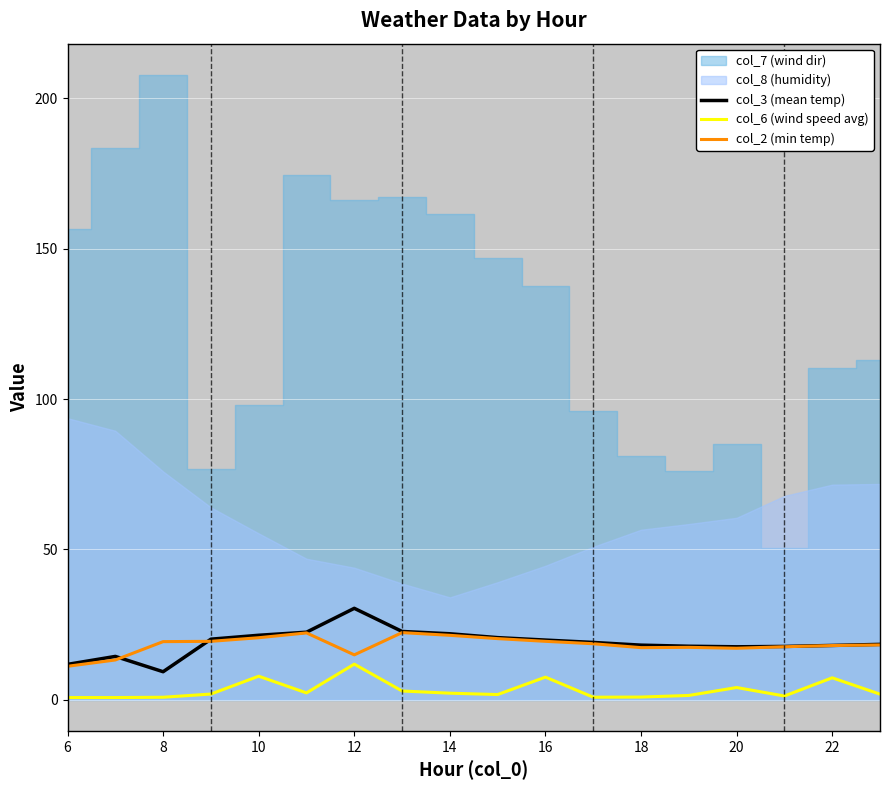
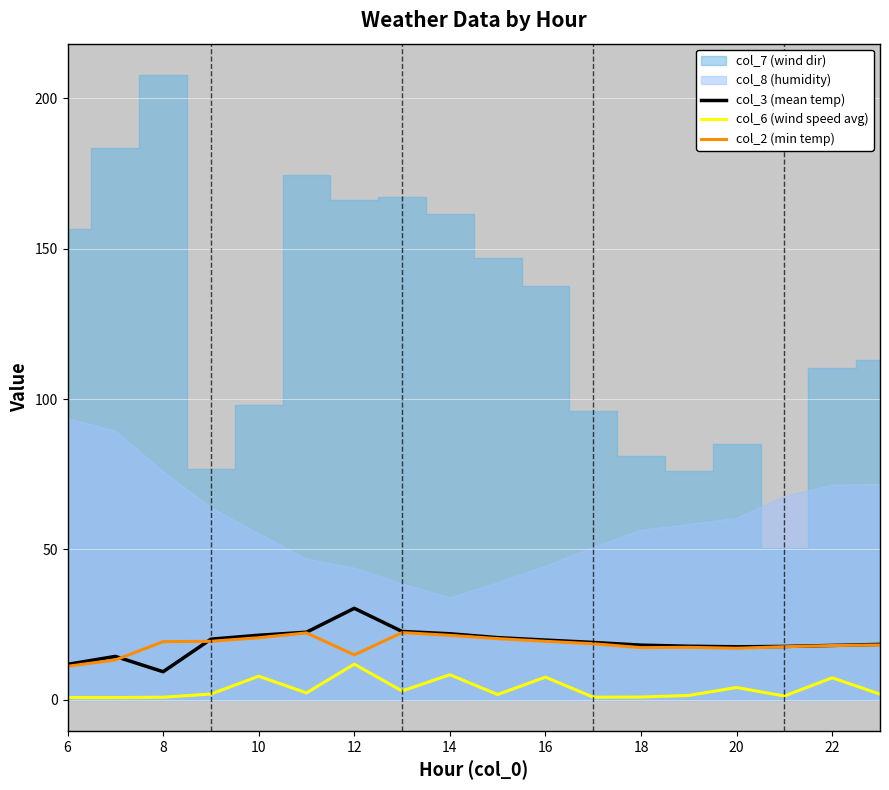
  {
    "col_3 (mean temp)": {
      "8": 9,
      "12": 30
    },
    "col_6 (wind speed avg)": {
      "6": 1,
      "8": 1,
      "10": 8,
      "12": 12,
-     "14": 2,
+     "14": 8,
      "16": 7,
      "18": 1,
      "20": 4,
      "22": 7
    },
    "col_2 (min temp)": {
      "8": 19,
      "12": 15
    }
  }
